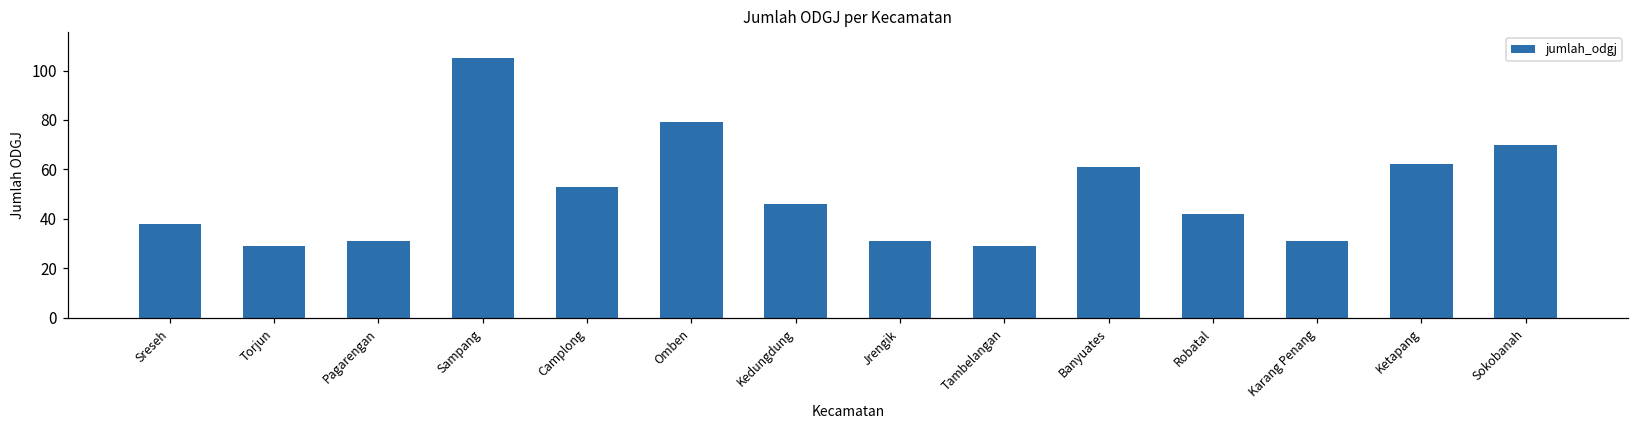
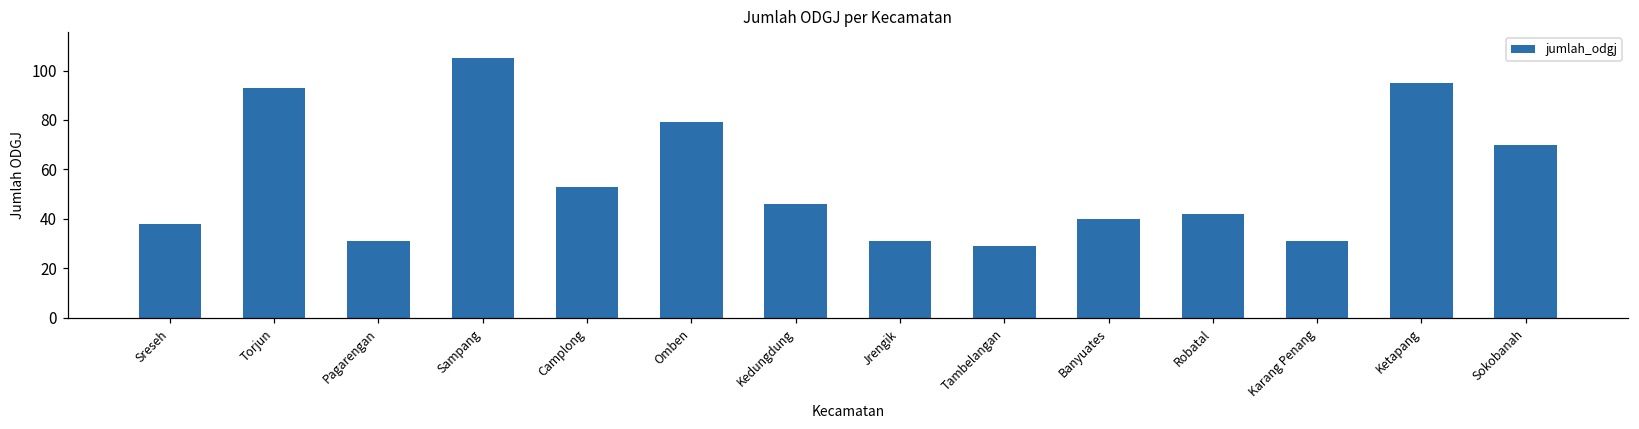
  {
    "Sreseh": 38,
-   "Torjun": 29,
+   "Torjun": 93,
    "Pagarengan": 31,
    "Sampang": 105,
    "Camplong": 53,
    "Omben": 79,
    "Kedungdung": 46,
    "Jrengik": 31,
    "Tambelangan": 29,
-   "Banyuates": 61,
+   "Banyuates": 40,
    "Robatal": 42,
    "Karang Penang": 31,
-   "Ketapang": 62,
+   "Ketapang": 95,
    "Sokobanah": 70
  }
